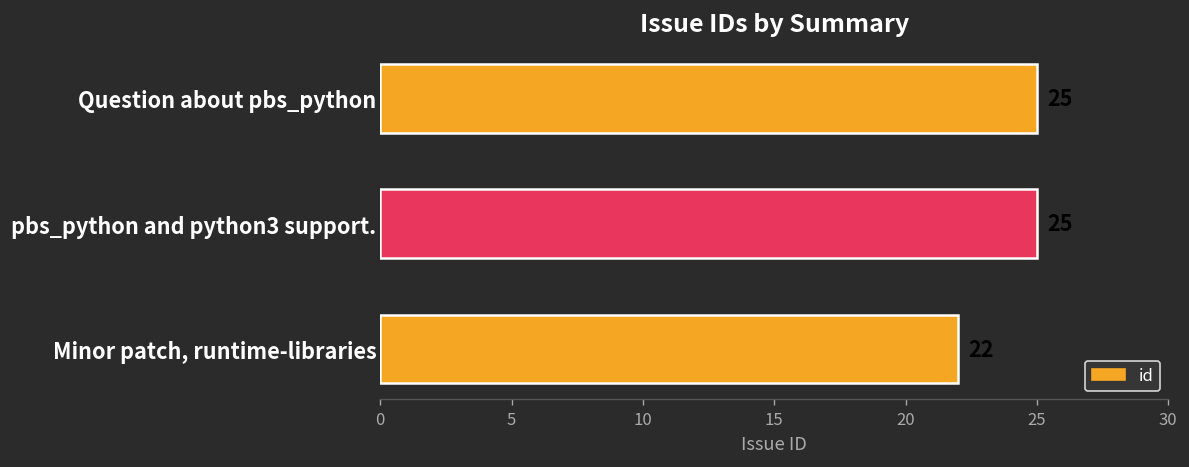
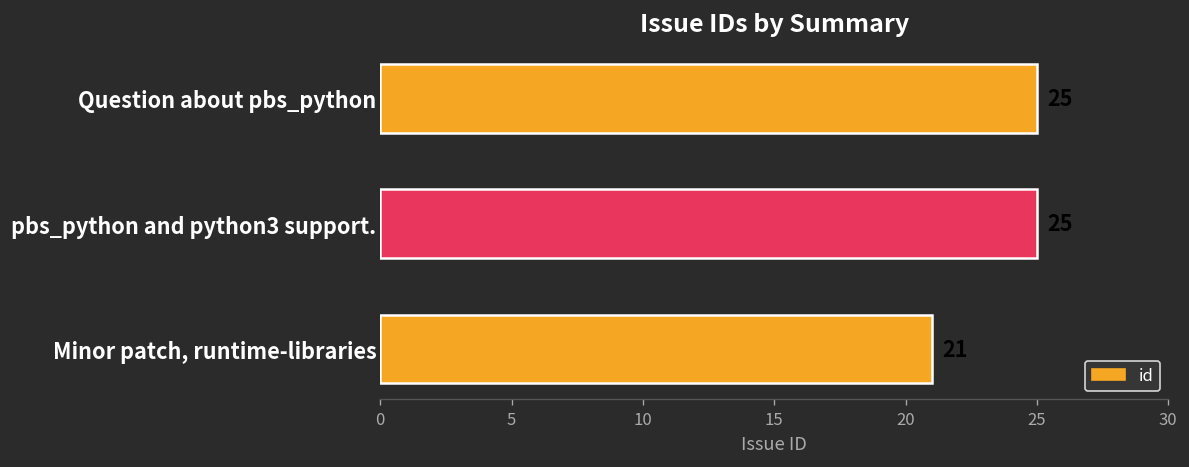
  {
    "Question about pbs_python": 25,
    "pbs_python and python3 support.": 25,
-   "Minor patch, runtime-libraries": 22
+   "Minor patch, runtime-libraries": 21
  }
